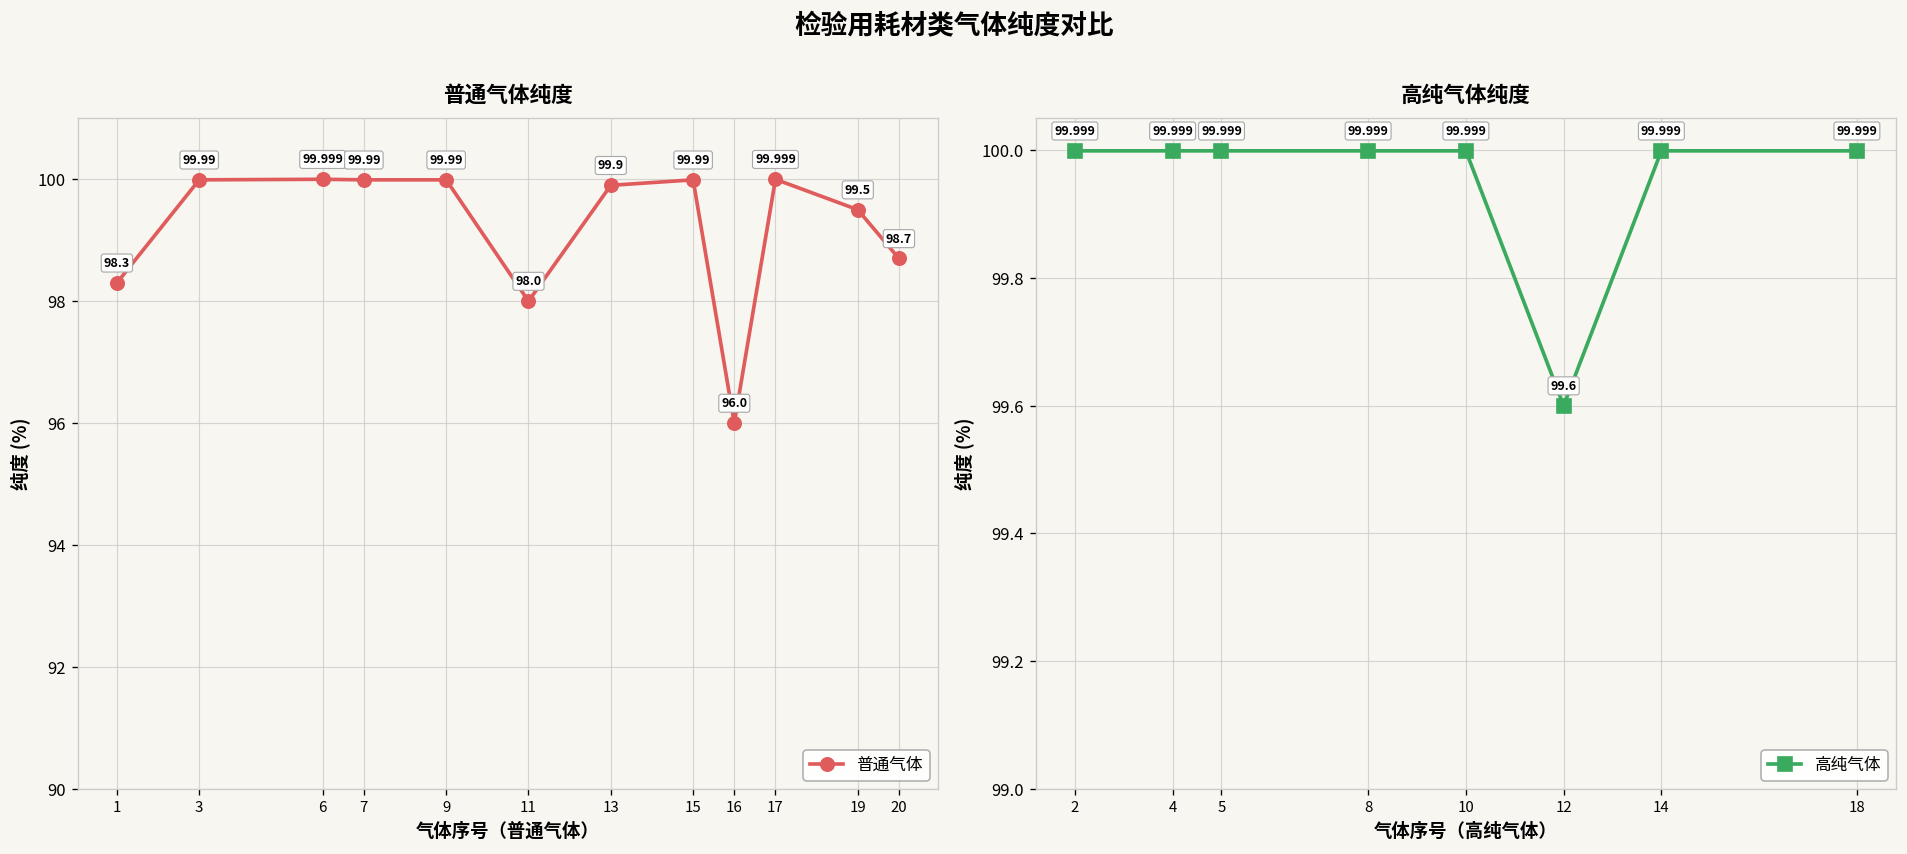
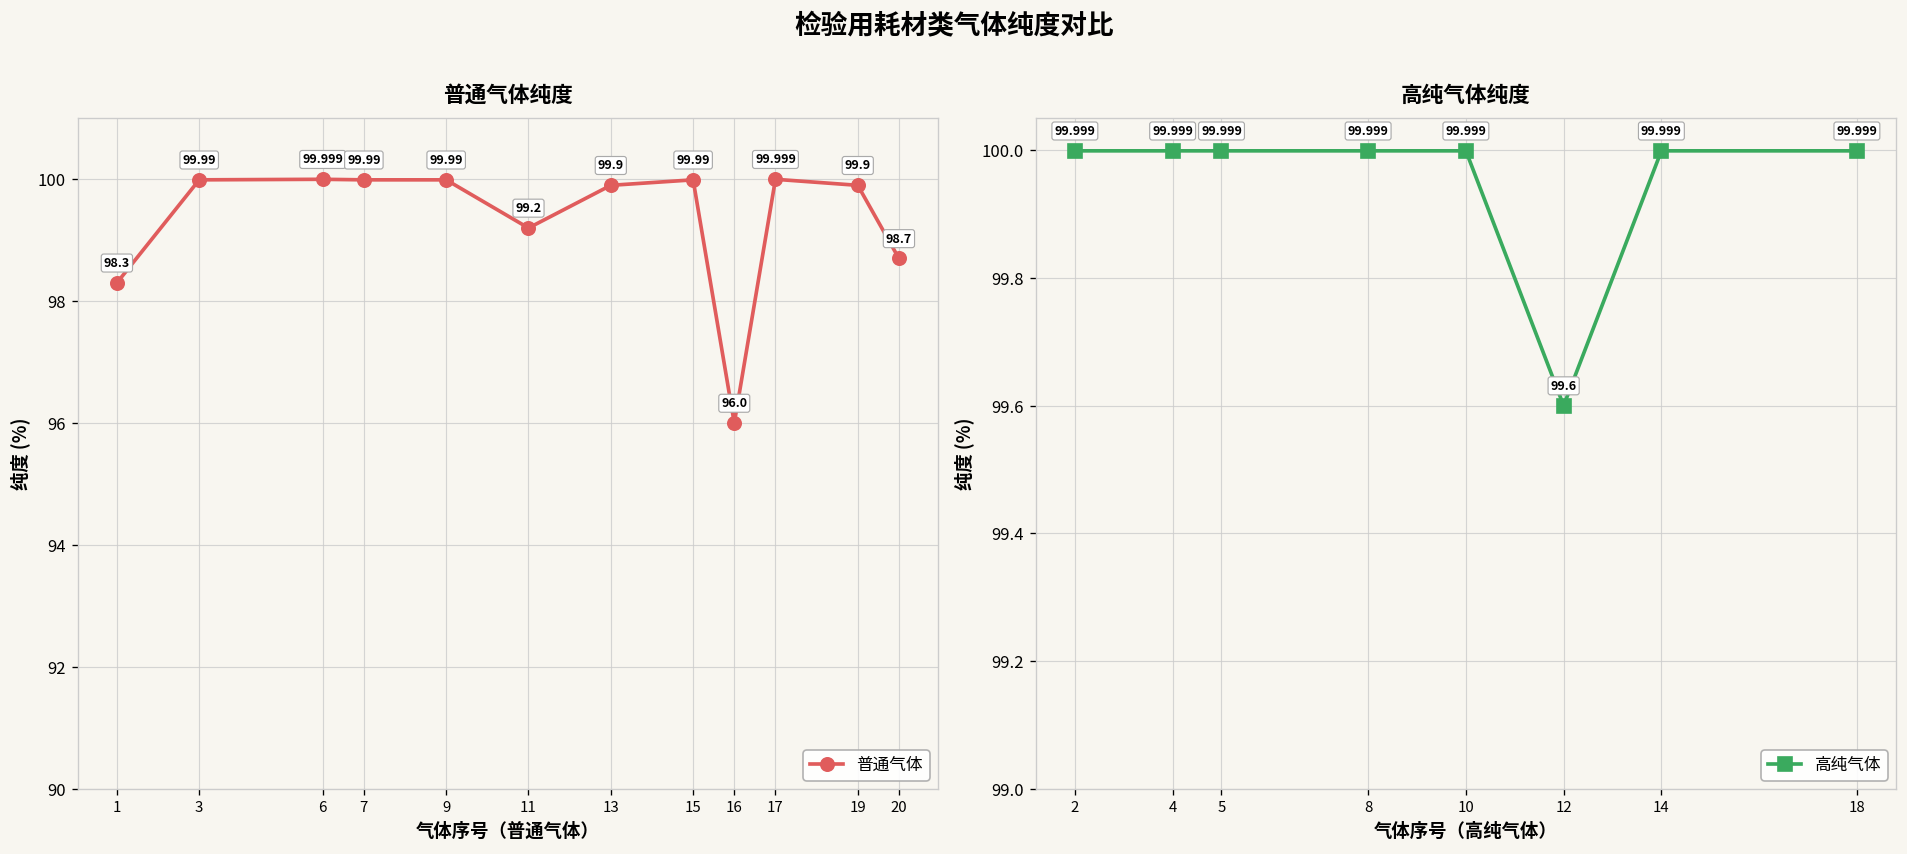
  {
    "普通气体纯度": {
-     "11": 98.0,
-     "19": 99.5
+     "11": 99.2,
+     "19": 99.9
    }
  }
